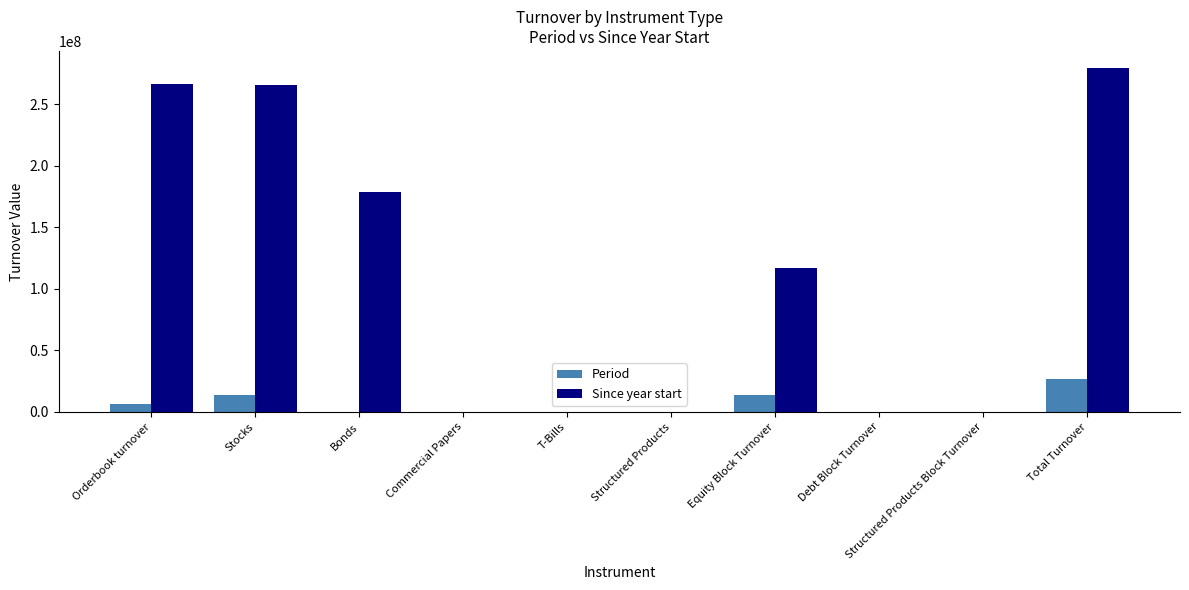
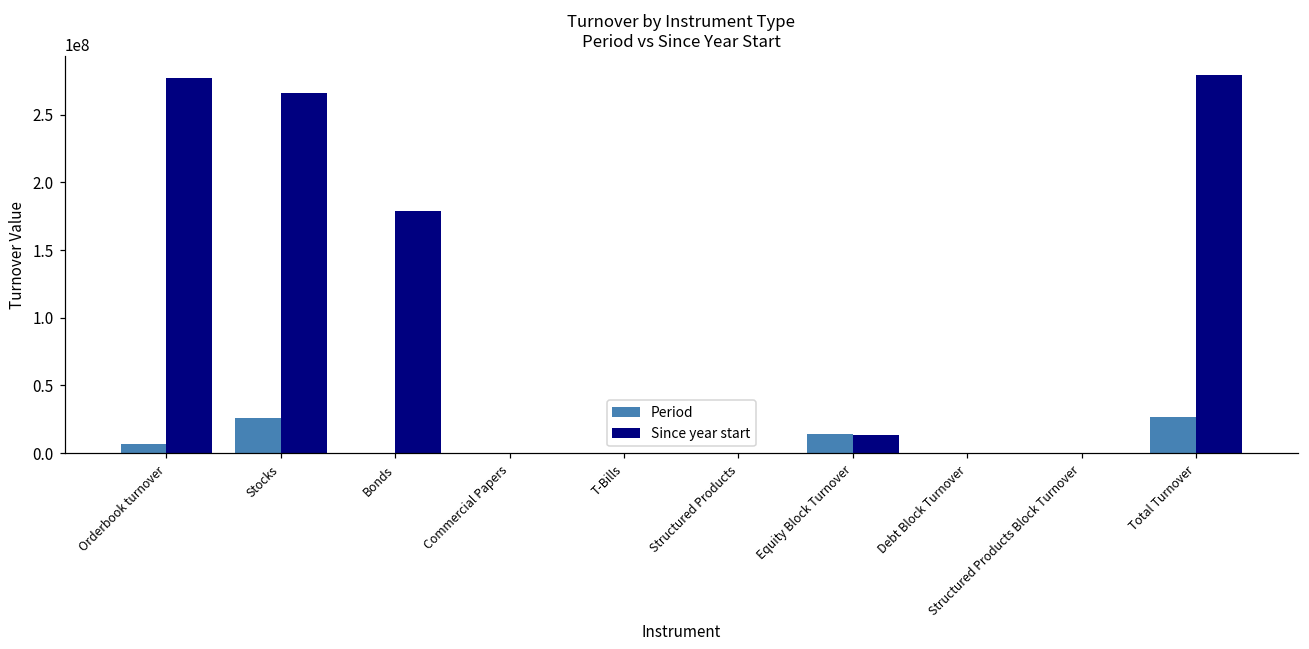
  {
    "Period": {
      "Orderbook turnover": 7000000,
-     "Stocks": 13000000,
+     "Stocks": 26000000,
      "Commercial Papers": 0,
      "T-Bills": 0,
      "Equity Block Turnover": 14000000,
      "Debt Block Turnover": 0,
      "Structured Products Block Turnover": 0,
      "Total Turnover": 26000000
    },
    "Since year start": {
-     "Orderbook turnover": 266000000,
+     "Orderbook turnover": 277000000,
      "Stocks": 266000000,
      "Bonds": 179000000,
      "Commercial Papers": 0,
      "T-Bills": 0,
-     "Equity Block Turnover": 117000000,
+     "Equity Block Turnover": 13000000,
      "Debt Block Turnover": 0,
      "Structured Products Block Turnover": 0,
      "Total Turnover": 279000000
    }
  }
